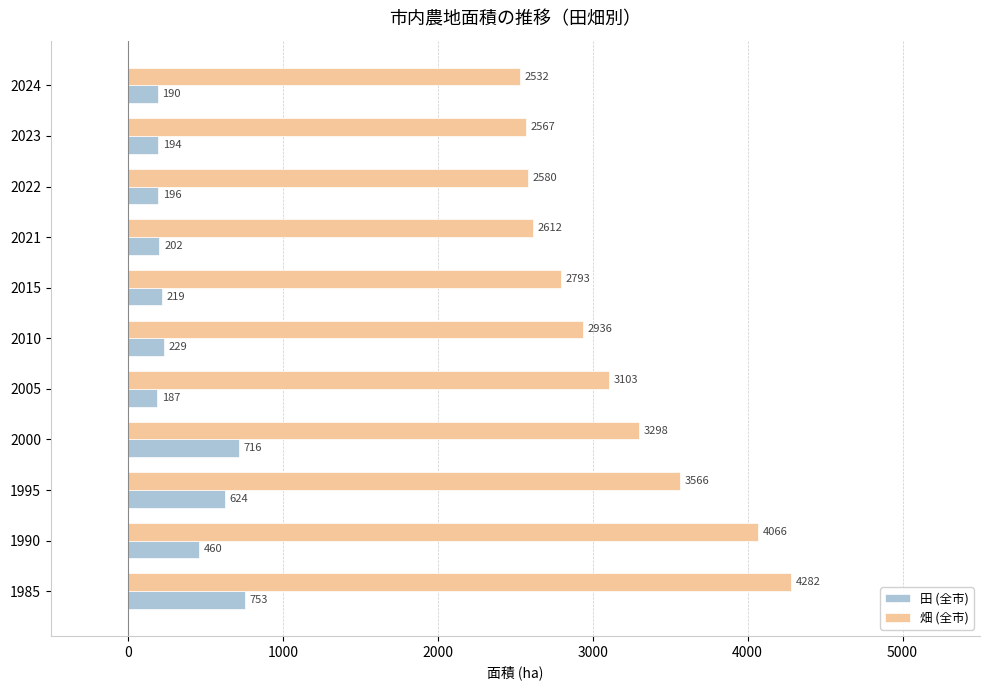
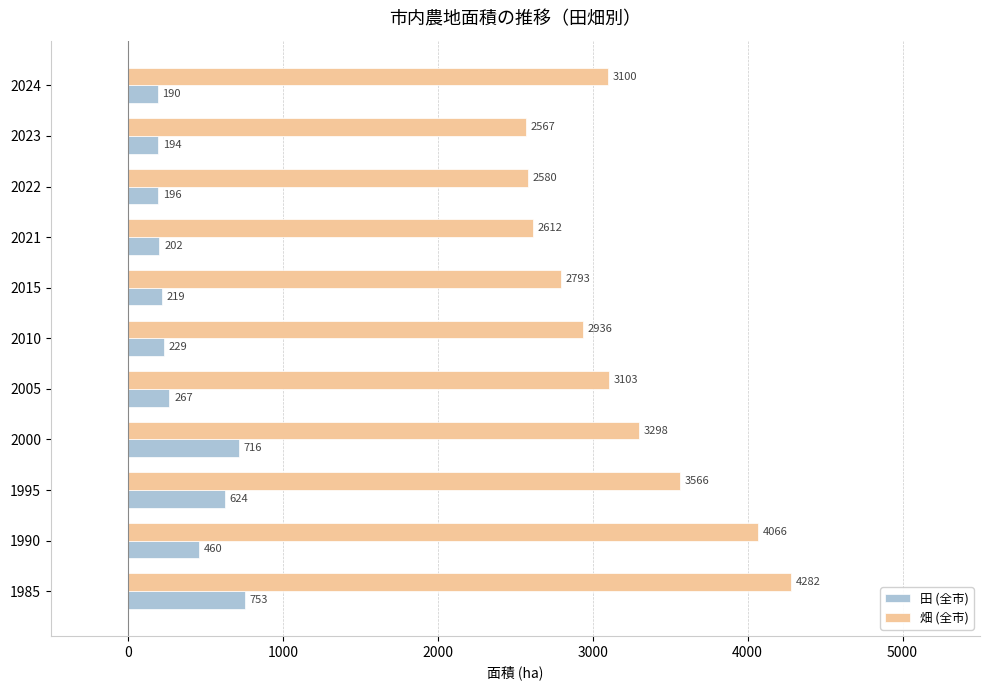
  {
    "田 (全市)": {
      "2024": 190,
      "2023": 194,
      "2022": 196,
      "2021": 202,
      "2015": 219,
      "2010": 229,
-     "2005": 187,
+     "2005": 267,
      "2000": 716,
      "1995": 624,
      "1990": 460,
      "1985": 753
    },
    "畑 (全市)": {
-     "2024": 2532,
+     "2024": 3100,
      "2023": 2567,
      "2022": 2580,
      "2021": 2612,
      "2015": 2793,
      "2010": 2936,
      "2005": 3103,
      "2000": 3298,
      "1995": 3566,
      "1990": 4066,
      "1985": 4282
    }
  }
